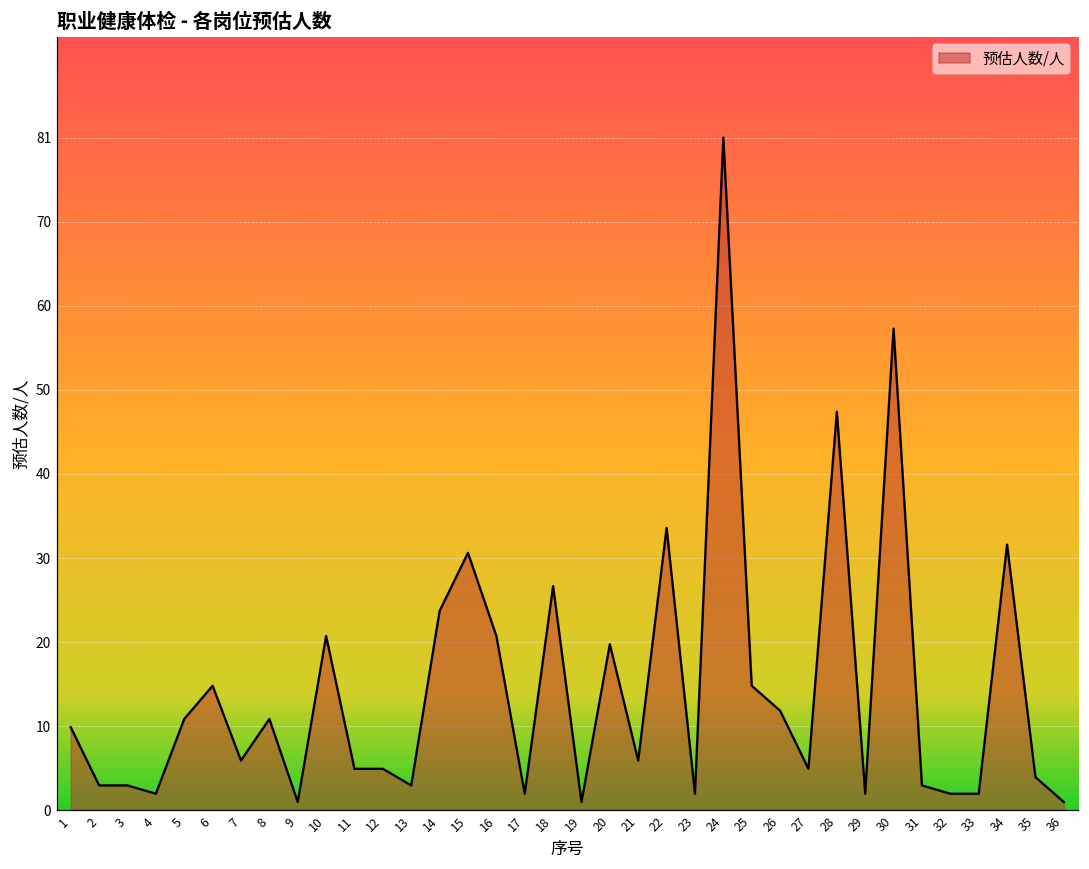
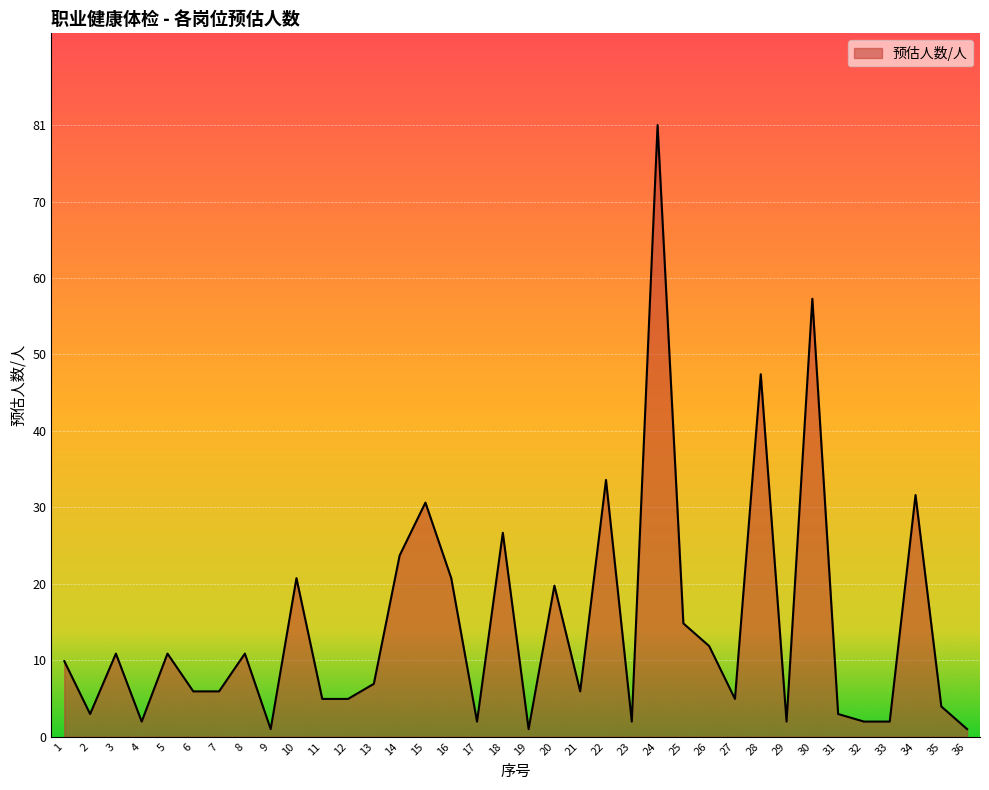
  {
    "1": 10,
    "2": 3,
-   "3": 3,
+   "3": 11,
    "4": 2,
    "5": 11,
-   "6": 15,
+   "6": 6,
    "7": 6,
    "8": 11,
    "9": 1,
    "10": 21,
    "11": 5,
    "12": 5,
-   "13": 3,
+   "13": 7,
    "14": 24,
    "15": 31,
    "16": 21,
    "17": 2,
    "18": 27,
    "19": 1,
    "20": 20,
    "21": 6,
    "22": 34,
    "23": 2,
    "24": 81,
    "25": 15,
    "26": 12,
    "27": 5,
    "28": 48,
    "29": 2,
    "30": 58,
    "31": 3,
    "32": 2,
    "33": 2,
    "34": 32,
    "35": 4,
    "36": 1
  }
